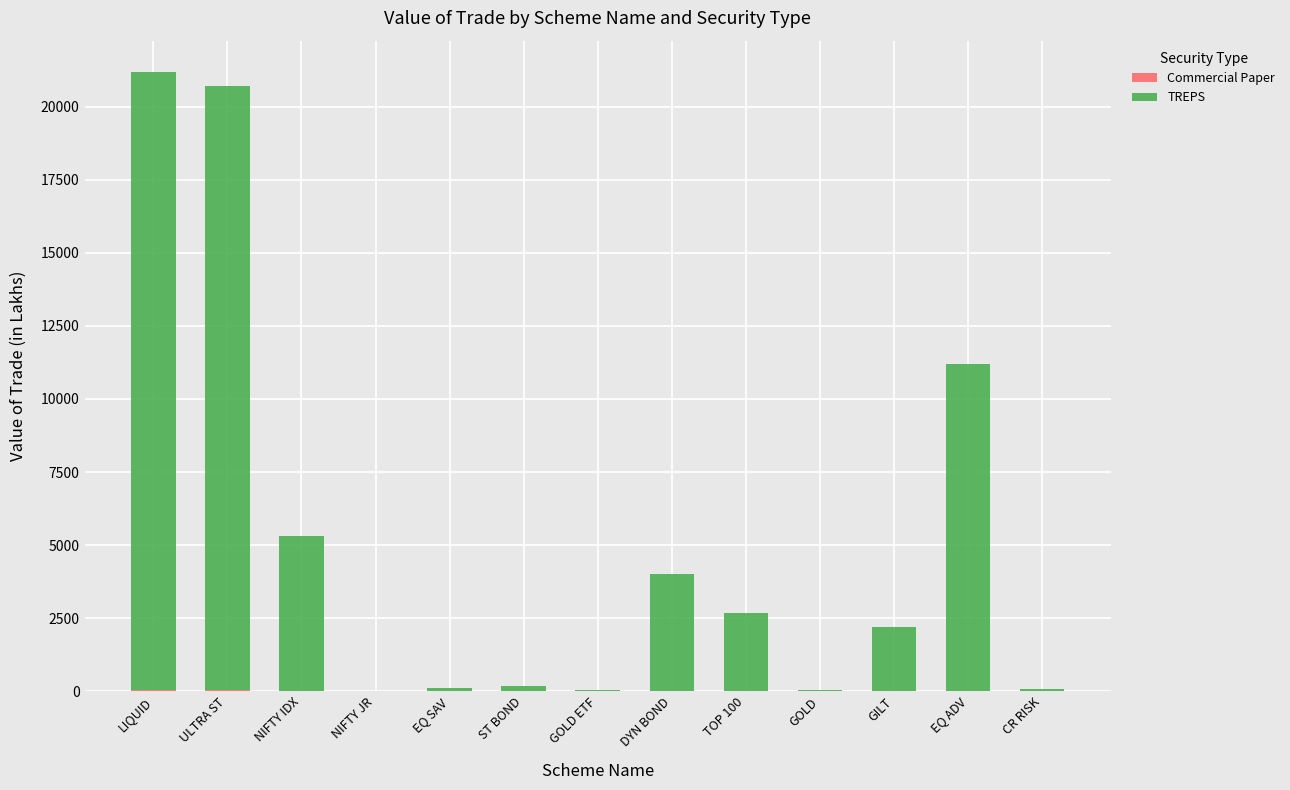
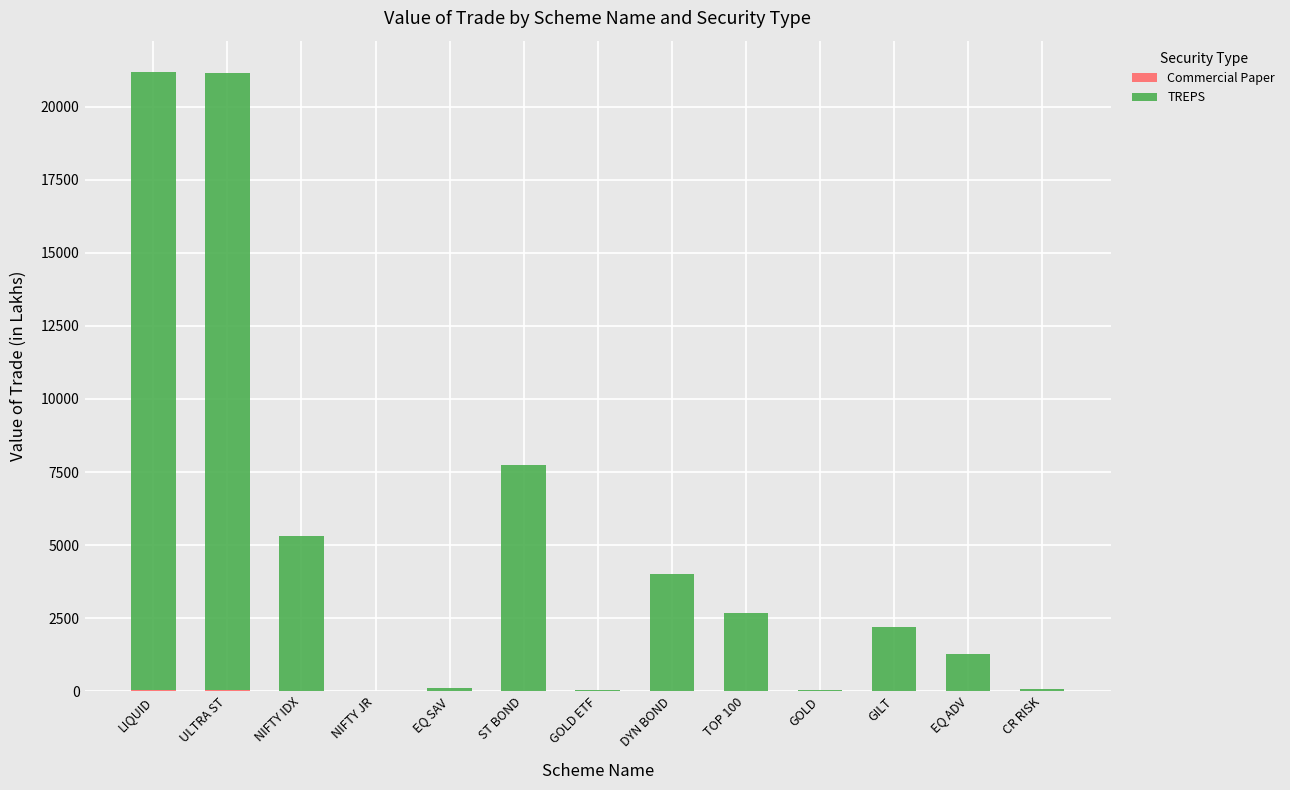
  {
    "TREPS": {
      "LIQUID": 21200,
-     "ULTRA ST": 20700,
+     "ULTRA ST": 21100,
      "NIFTY IDX": 5300,
      "EQ SAV": 100,
-     "ST BOND": 200,
+     "ST BOND": 7700,
      "DYN BOND": 4000,
      "TOP 100": 2700,
      "GILT": 2200,
-     "EQ ADV": 11200
+     "EQ ADV": 1300
    }
  }
